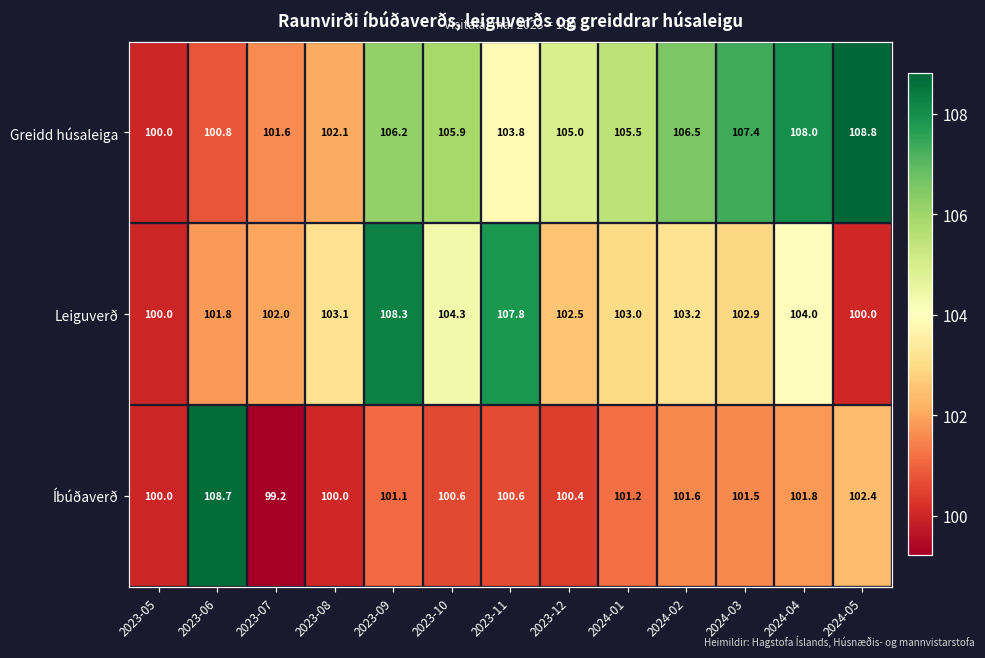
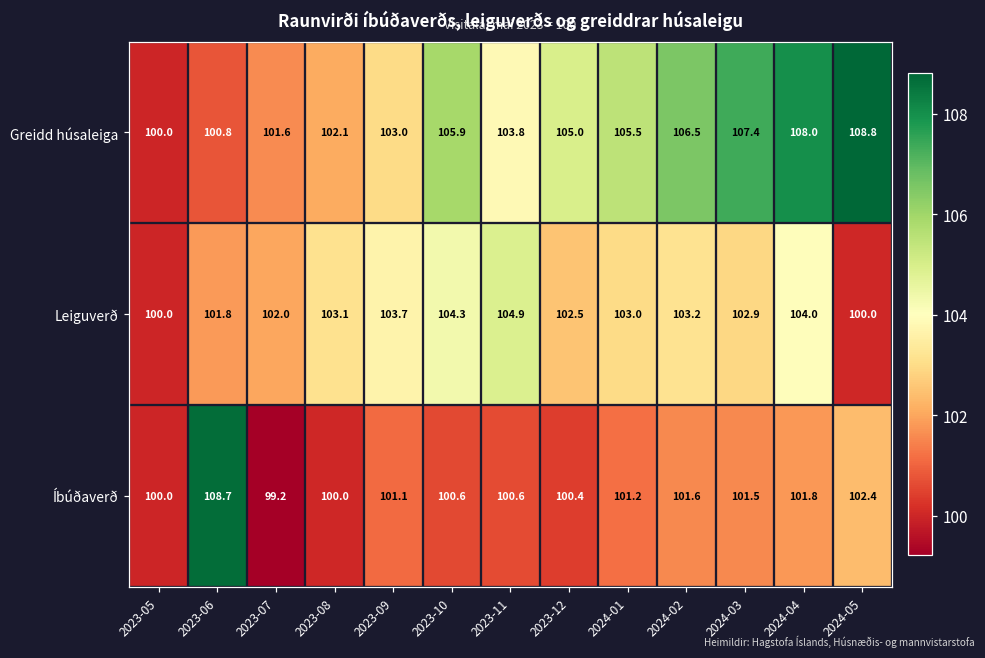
  {
    "Greidd húsaleiga": {
      "2023-05": 100.0,
      "2023-06": 100.8,
      "2023-07": 101.6,
      "2023-08": 102.1,
-     "2023-09": 106.2,
+     "2023-09": 103.0,
      "2023-10": 105.9,
      "2023-11": 103.8,
      "2023-12": 105.0,
      "2024-01": 105.5,
      "2024-02": 106.5,
      "2024-03": 107.4,
      "2024-04": 108.0,
      "2024-05": 108.8
    },
    "Leiguverð": {
      "2023-05": 100.0,
      "2023-06": 101.8,
      "2023-07": 102.0,
      "2023-08": 103.1,
-     "2023-09": 108.3,
+     "2023-09": 103.7,
      "2023-10": 104.3,
-     "2023-11": 107.8,
+     "2023-11": 104.9,
      "2023-12": 102.5,
      "2024-01": 103.0,
      "2024-02": 103.2,
      "2024-03": 102.9,
      "2024-04": 104.0,
      "2024-05": 100.0
    },
    "Íbúðaverð": {
      "2023-05": 100.0,
      "2023-06": 108.7,
      "2023-07": 99.2,
      "2023-08": 100.0,
      "2023-09": 101.1,
      "2023-10": 100.6,
      "2023-11": 100.6,
      "2023-12": 100.4,
      "2024-01": 101.2,
      "2024-02": 101.6,
      "2024-03": 101.5,
      "2024-04": 101.8,
      "2024-05": 102.4
    }
  }
